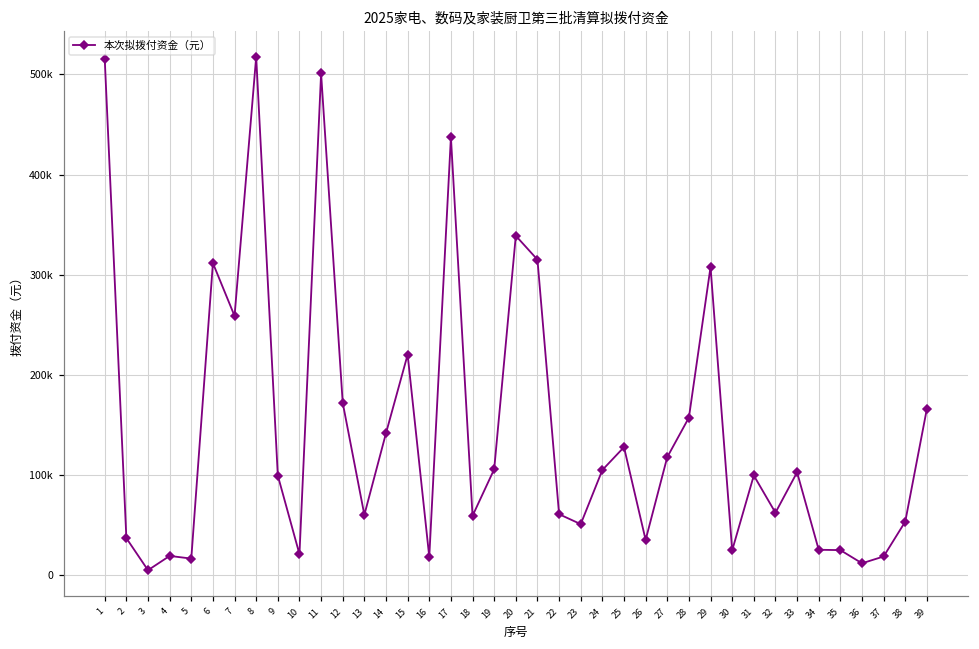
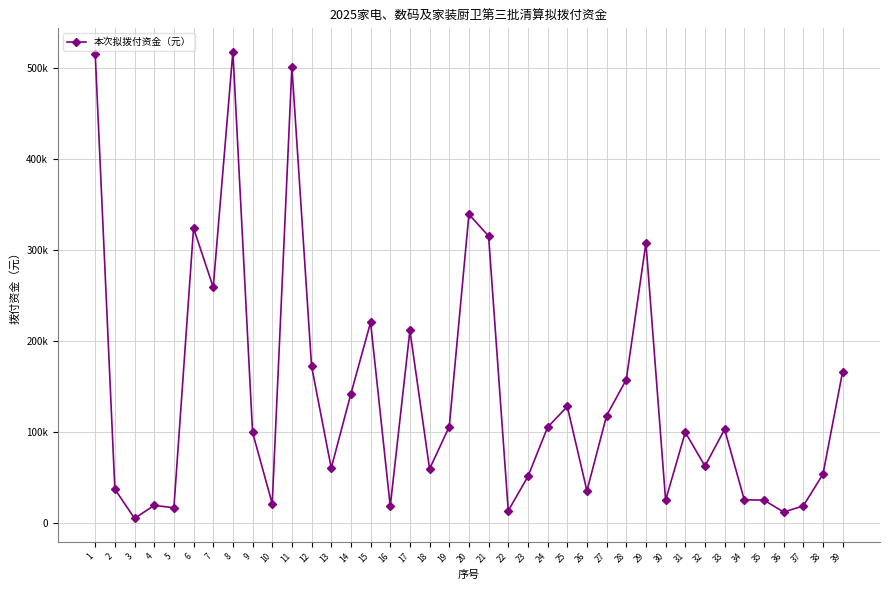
  {
    "1": 520000,
    "2": 40000,
    "3": 10000,
    "4": 20000,
    "5": 20000,
-   "6": 310000,
+   "6": 320000,
    "7": 260000,
    "8": 520000,
    "9": 100000,
    "10": 20000,
    "11": 500000,
    "12": 170000,
    "13": 60000,
    "14": 140000,
    "15": 220000,
    "16": 20000,
-   "17": 440000,
+   "17": 210000,
    "18": 60000,
    "19": 110000,
    "20": 340000,
    "21": 320000,
-   "22": 60000,
+   "22": 10000,
    "23": 50000,
    "24": 110000,
    "25": 130000,
    "26": 40000,
    "27": 120000,
    "28": 160000,
    "29": 310000,
    "30": 30000,
    "31": 100000,
    "32": 60000,
    "33": 100000,
    "34": 30000,
    "35": 30000,
    "36": 10000,
    "37": 20000,
    "38": 50000,
    "39": 170000
  }
